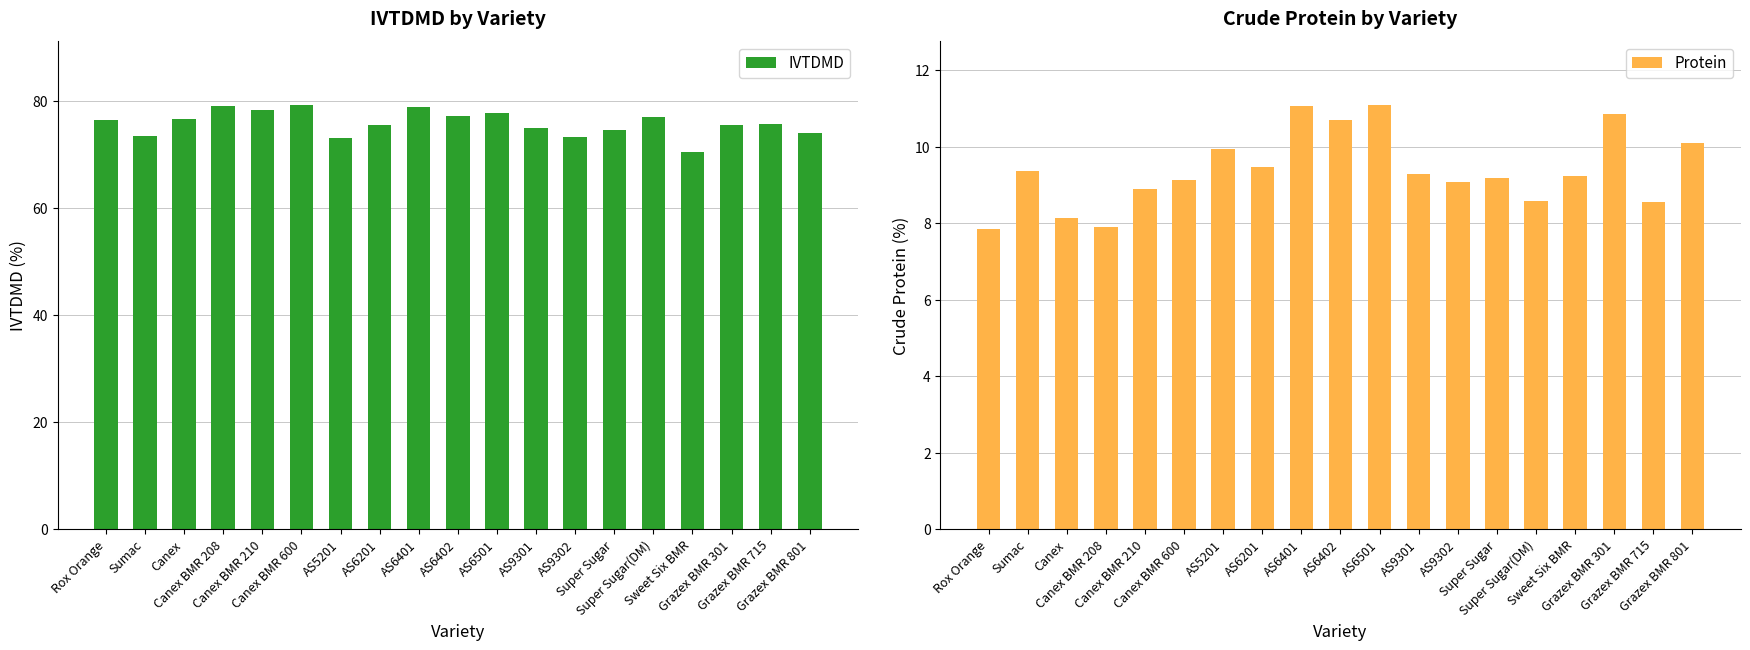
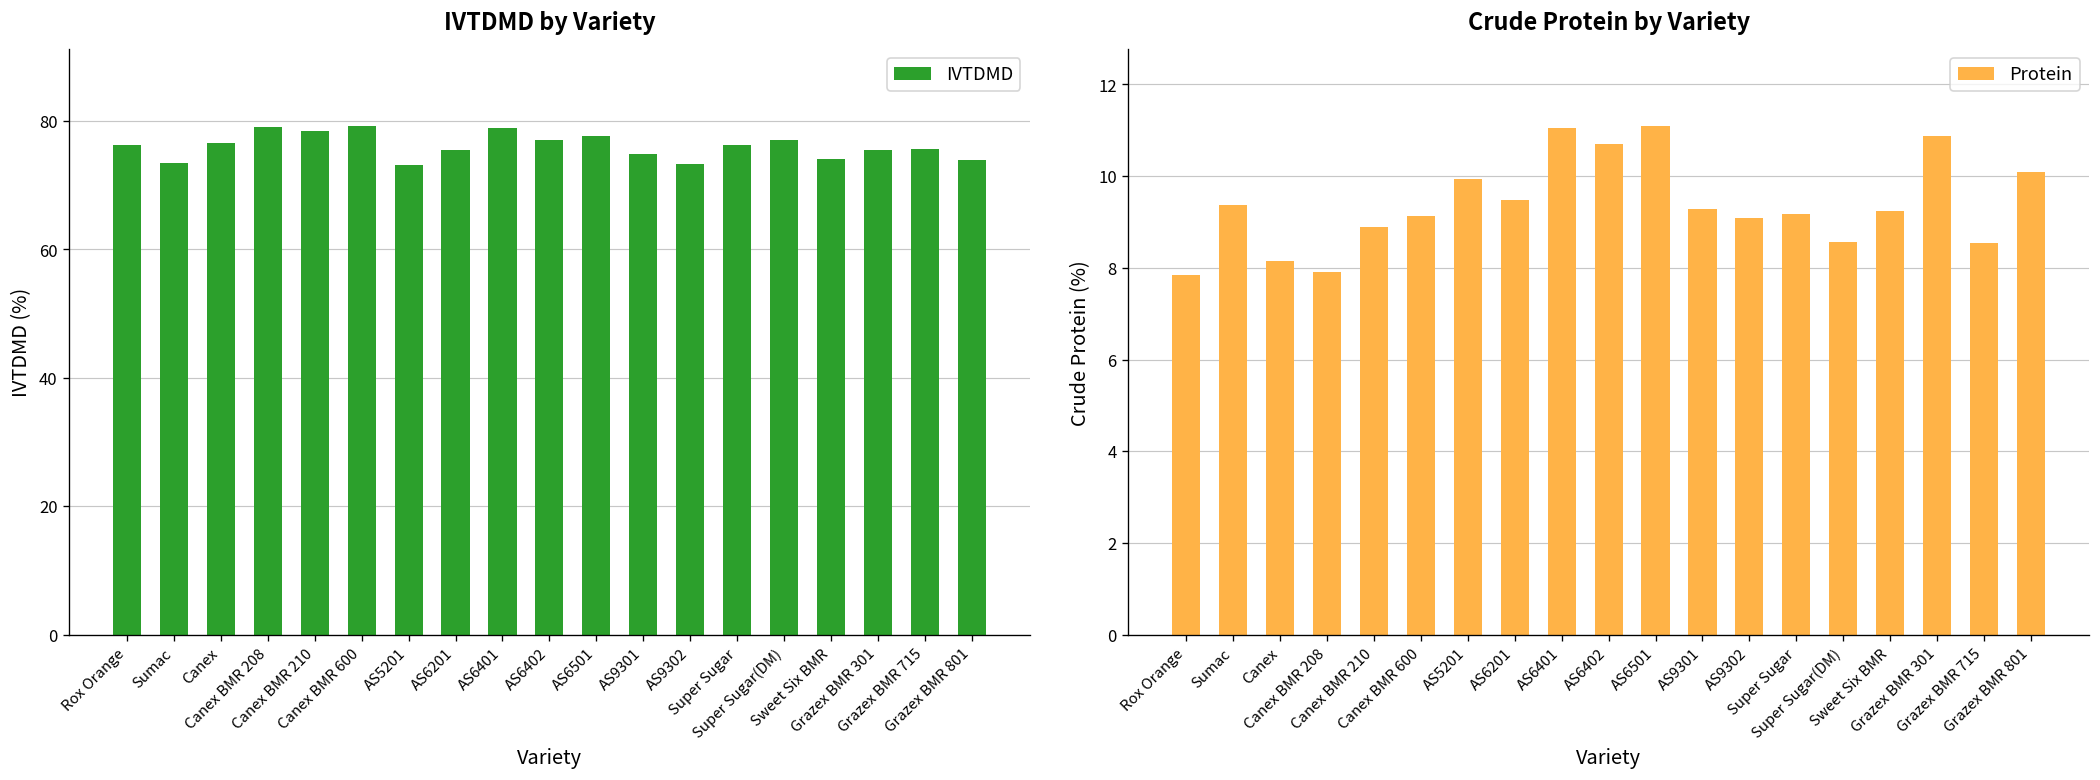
  {
    "IVTDMD by Variety": {
      "Rox Orange": 76,
      "Sumac": 73,
      "Canex": 77,
      "Canex BMR 208": 79,
      "Canex BMR 210": 78,
      "Canex BMR 600": 79,
      "AS5201": 73,
      "AS6201": 75,
      "AS6401": 79,
      "AS6402": 77,
      "AS6501": 78,
      "AS9301": 75,
      "AS9302": 73,
-     "Super Sugar": 75,
+     "Super Sugar": 76,
      "Super Sugar(DM)": 77,
-     "Sweet Six BMR": 70,
+     "Sweet Six BMR": 74,
      "Grazex BMR 301": 76,
      "Grazex BMR 715": 76,
      "Grazex BMR 801": 74
    },
    "Crude Protein by Variety": {
      "Rox Orange": 7.8,
      "Sumac": 9.4,
      "Canex": 8.1,
      "Canex BMR 208": 7.9,
      "Canex BMR 210": 8.9,
      "Canex BMR 600": 9.1,
      "AS5201": 9.9,
      "AS6201": 9.5,
      "AS6401": 11.1,
      "AS6402": 10.7,
      "AS6501": 11.1,
      "AS9301": 9.3,
      "AS9302": 9.1,
      "Super Sugar": 9.2,
      "Super Sugar(DM)": 8.6,
      "Sweet Six BMR": 9.2,
      "Grazex BMR 301": 10.9,
      "Grazex BMR 715": 8.6,
      "Grazex BMR 801": 10.1
    }
  }
